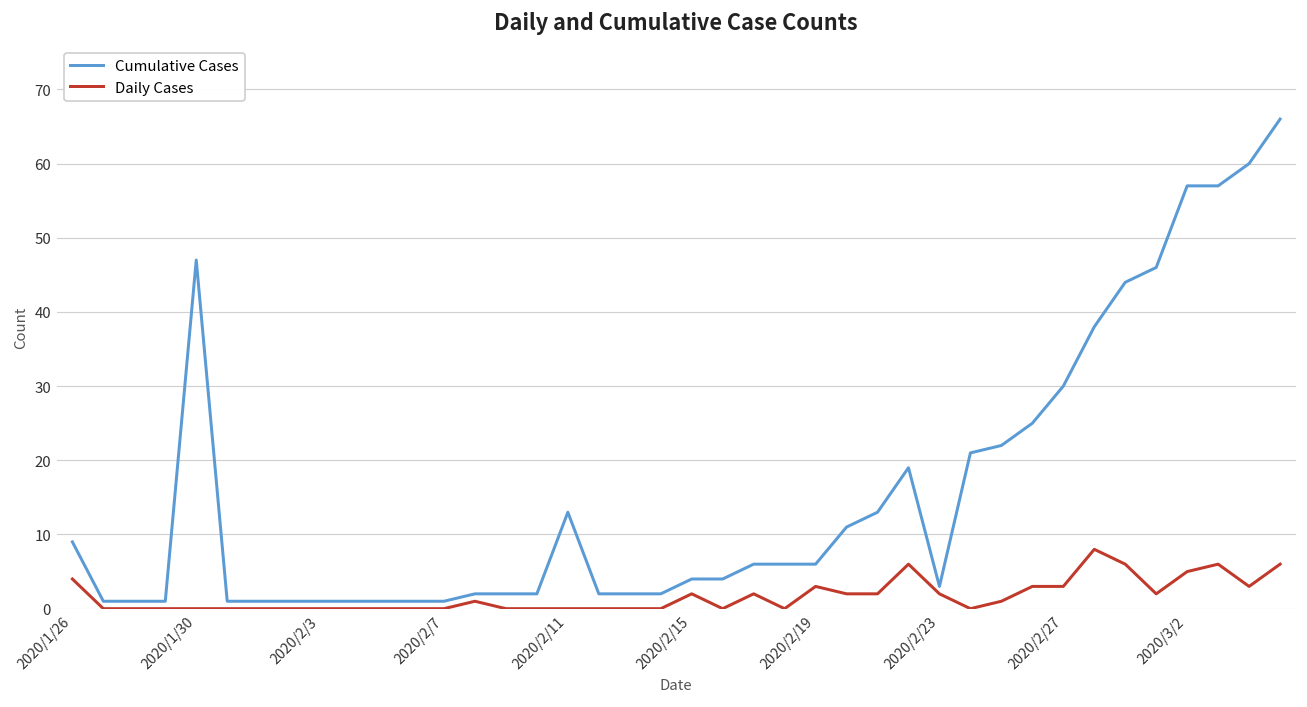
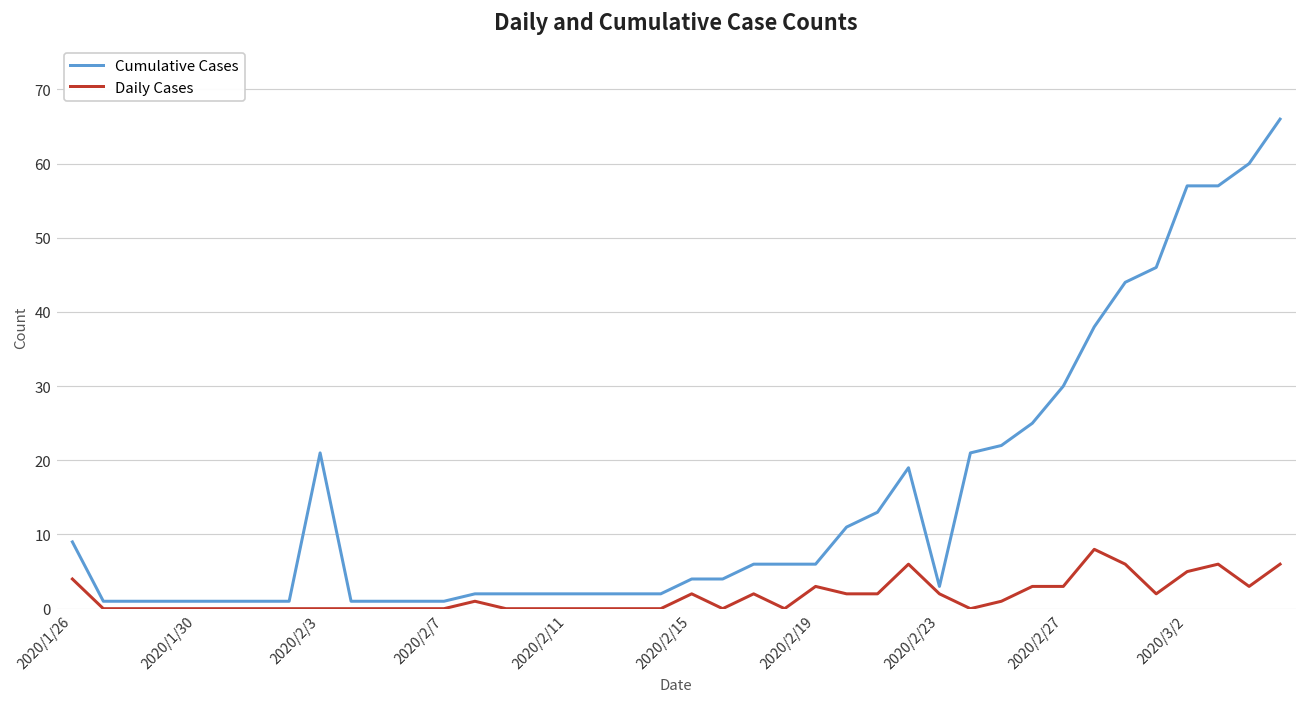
  {
    "Cumulative Cases": {
      "2020/1/26": 9,
-     "2020/1/30": 47,
-     "2020/2/3": 1,
+     "2020/1/30": 1,
+     "2020/2/3": 21,
      "2020/2/7": 1,
-     "2020/2/11": 13,
+     "2020/2/11": 2,
      "2020/2/15": 4,
      "2020/2/19": 6,
      "2020/2/23": 3,
      "2020/2/27": 30,
      "2020/3/2": 57
    },
    "Daily Cases": {
      "2020/1/26": 4,
      "2020/1/30": 0,
      "2020/2/3": 0,
      "2020/2/7": 0,
      "2020/2/11": 0,
      "2020/2/15": 2,
      "2020/2/19": 3,
      "2020/2/23": 2,
      "2020/2/27": 3,
      "2020/3/2": 5
    }
  }
